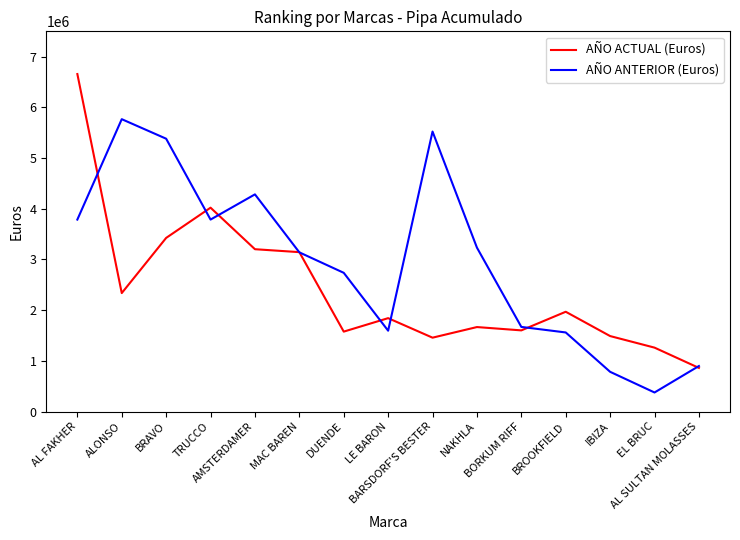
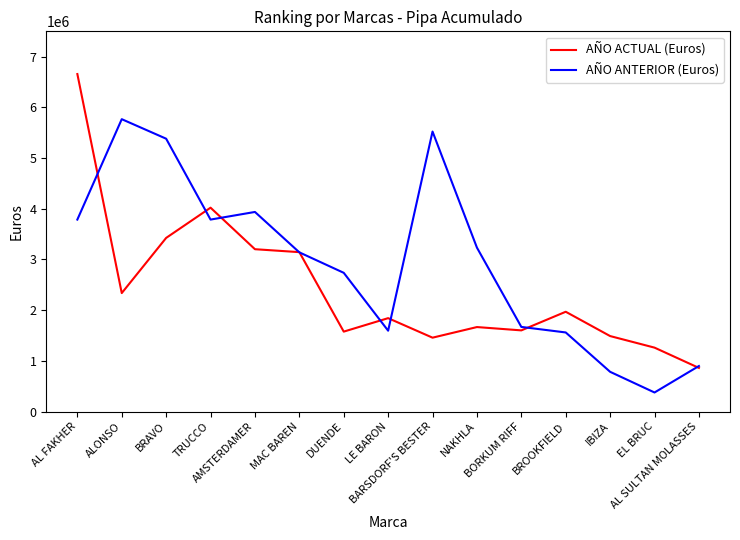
  {
    "AÑO ACTUAL (Euros)": {
      "AL FAKHER": 6700000,
      "ALONSO": 2300000,
      "BRAVO": 3400000,
      "TRUCCO": 4000000,
      "AMSTERDAMER": 3200000,
      "DUENDE": 1600000,
      "LE BARON": 1800000,
      "BARSDORF'S BESTER": 1500000,
      "NAKHLA": 1700000,
      "BORKUM RIFF": 1600000,
      "BROOKFIELD": 2000000,
      "IBIZA": 1500000,
      "EL BRUC": 1300000
    },
    "AÑO ANTERIOR (Euros)": {
      "AL FAKHER": 3800000,
      "ALONSO": 5800000,
      "BRAVO": 5400000,
      "TRUCCO": 3800000,
-     "AMSTERDAMER": 4300000,
+     "AMSTERDAMER": 3900000,
      "DUENDE": 2700000,
      "LE BARON": 1600000,
      "BARSDORF'S BESTER": 5500000,
      "NAKHLA": 3200000,
      "BORKUM RIFF": 1700000,
      "BROOKFIELD": 1600000,
      "IBIZA": 800000,
      "EL BRUC": 400000
    }
  }
